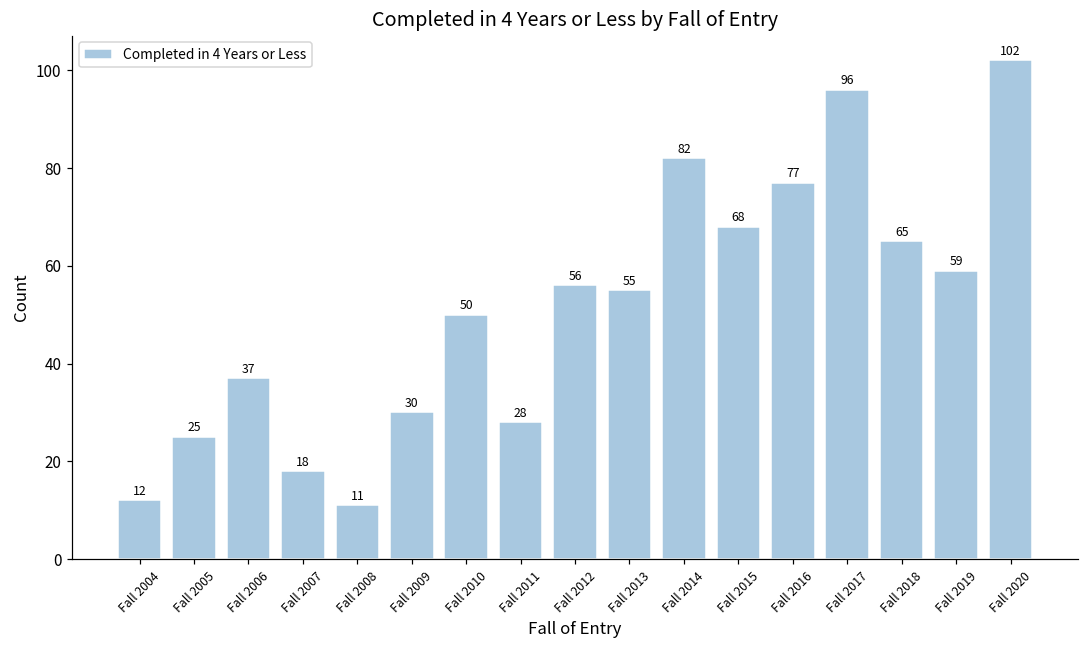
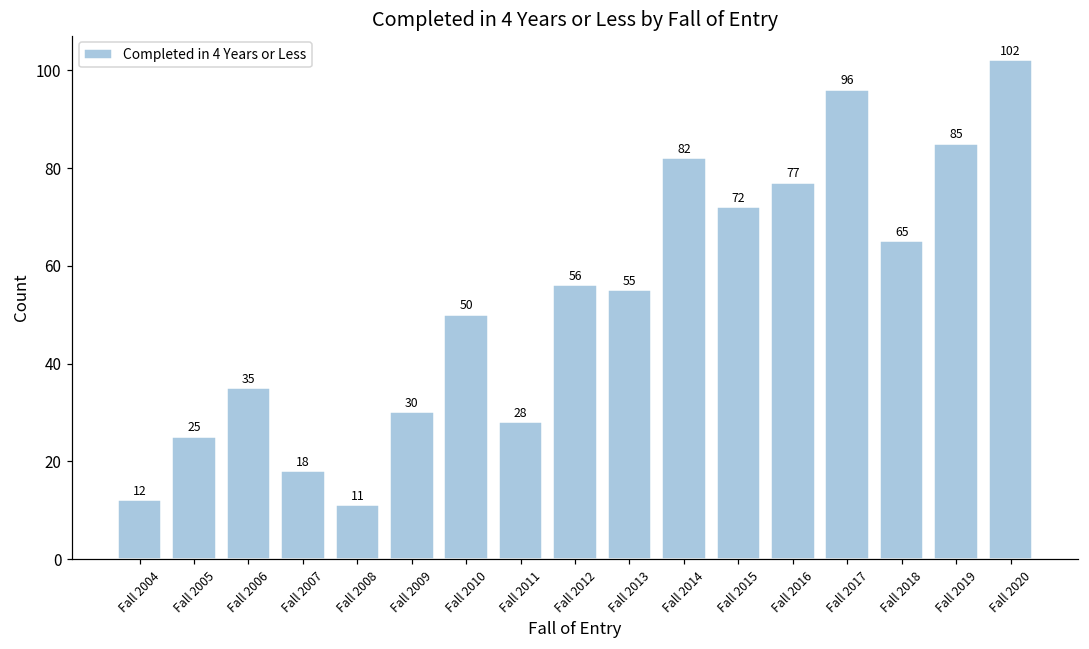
  {
    "Fall 2004": 12,
    "Fall 2005": 25,
-   "Fall 2006": 37,
+   "Fall 2006": 35,
    "Fall 2007": 18,
    "Fall 2008": 11,
    "Fall 2009": 30,
    "Fall 2010": 50,
    "Fall 2011": 28,
    "Fall 2012": 56,
    "Fall 2013": 55,
    "Fall 2014": 82,
-   "Fall 2015": 68,
+   "Fall 2015": 72,
    "Fall 2016": 77,
    "Fall 2017": 96,
    "Fall 2018": 65,
-   "Fall 2019": 59,
+   "Fall 2019": 85,
    "Fall 2020": 102
  }
